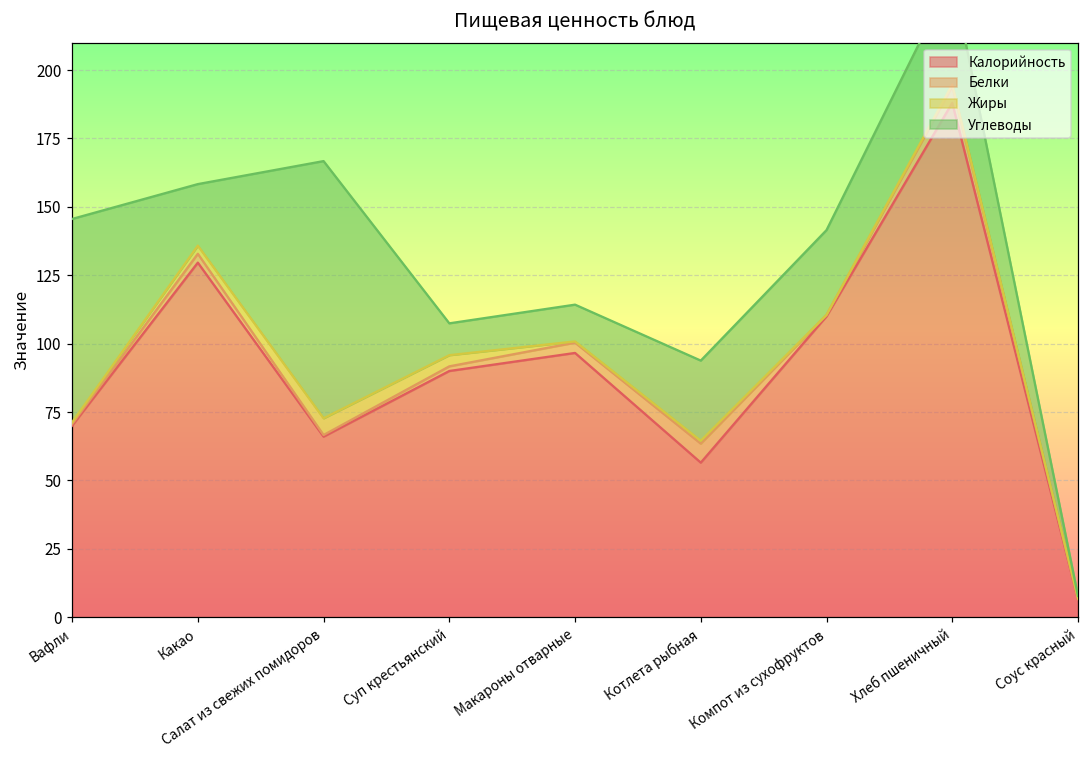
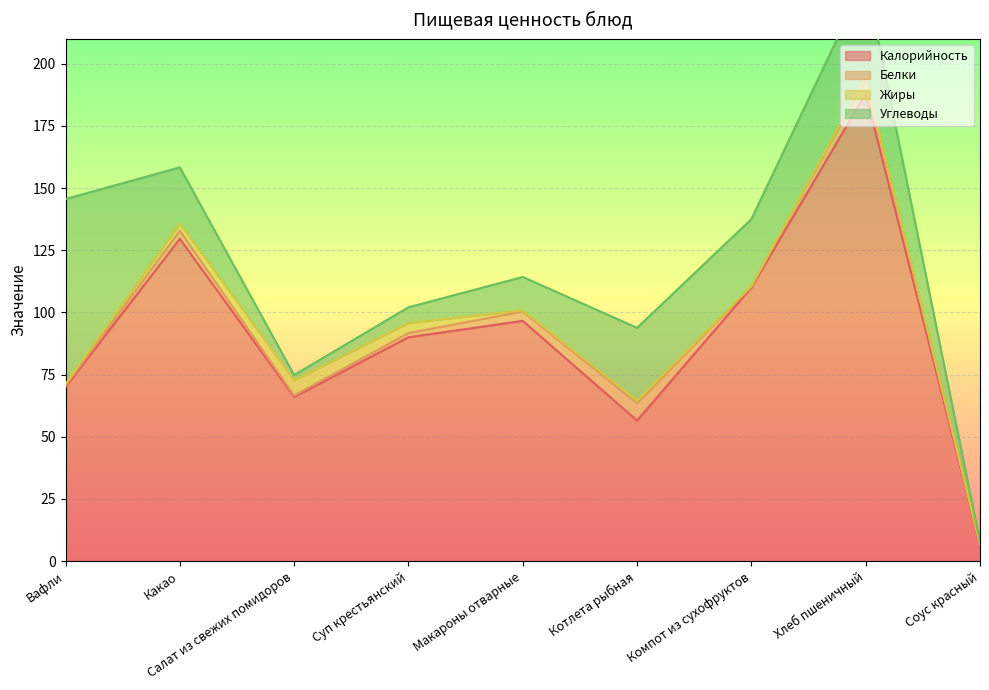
  {
    "Углеводы": {
      "Вафли": 74,
      "Какао": 23,
-     "Салат из свежих помидоров": 94,
-     "Суп крестьянский": 12,
+     "Салат из свежих помидоров": 2,
+     "Суп крестьянский": 6,
      "Макароны отварные": 13,
      "Котлета рыбная": 29,
-     "Компот из сухофруктов": 31
+     "Компот из сухофруктов": 27
    }
  }
